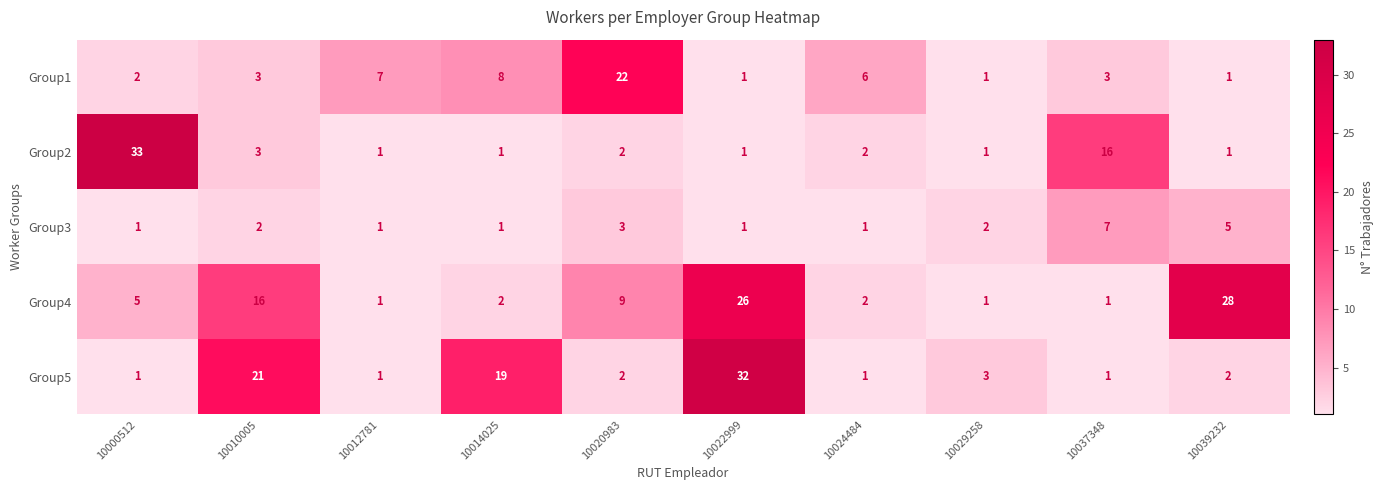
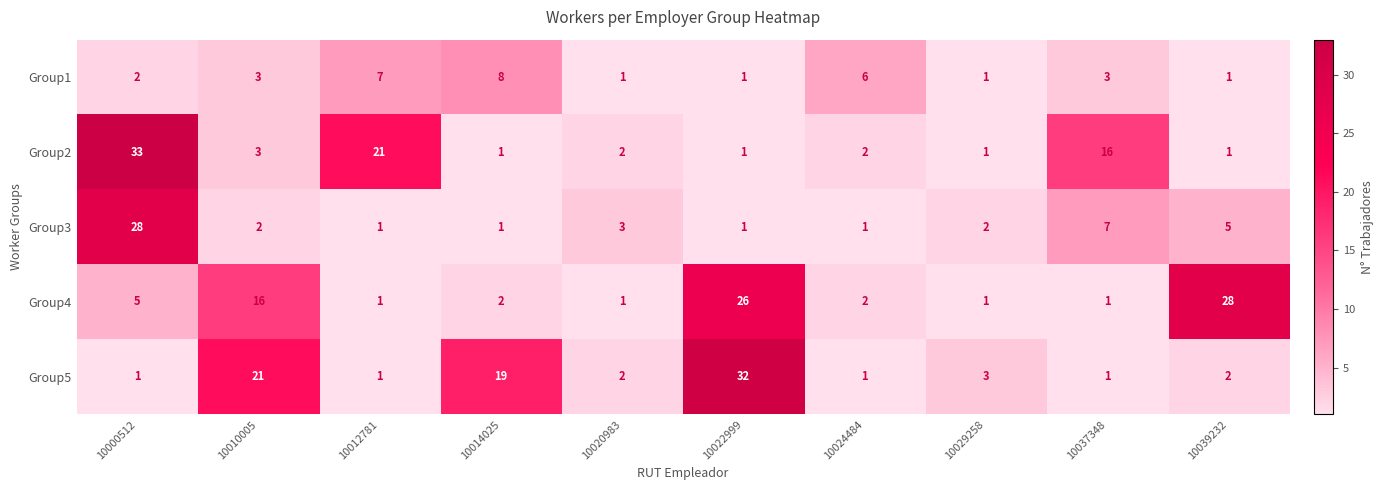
  {
    "Group1": {
      "10000512": 2,
      "10010005": 3,
      "10012781": 7,
      "10014025": 8,
-     "10020983": 22,
+     "10020983": 1,
      "10022999": 1,
      "10024484": 6,
      "10029258": 1,
      "10037348": 3,
      "10039232": 1
    },
    "Group2": {
      "10000512": 33,
      "10010005": 3,
-     "10012781": 1,
+     "10012781": 21,
      "10014025": 1,
      "10020983": 2,
      "10022999": 1,
      "10024484": 2,
      "10029258": 1,
      "10037348": 16,
      "10039232": 1
    },
    "Group3": {
-     "10000512": 1,
+     "10000512": 28,
      "10010005": 2,
      "10012781": 1,
      "10014025": 1,
      "10020983": 3,
      "10022999": 1,
      "10024484": 1,
      "10029258": 2,
      "10037348": 7,
      "10039232": 5
    },
    "Group4": {
      "10000512": 5,
      "10010005": 16,
      "10012781": 1,
      "10014025": 2,
-     "10020983": 9,
+     "10020983": 1,
      "10022999": 26,
      "10024484": 2,
      "10029258": 1,
      "10037348": 1,
      "10039232": 28
    },
    "Group5": {
      "10000512": 1,
      "10010005": 21,
      "10012781": 1,
      "10014025": 19,
      "10020983": 2,
      "10022999": 32,
      "10024484": 1,
      "10029258": 3,
      "10037348": 1,
      "10039232": 2
    }
  }
